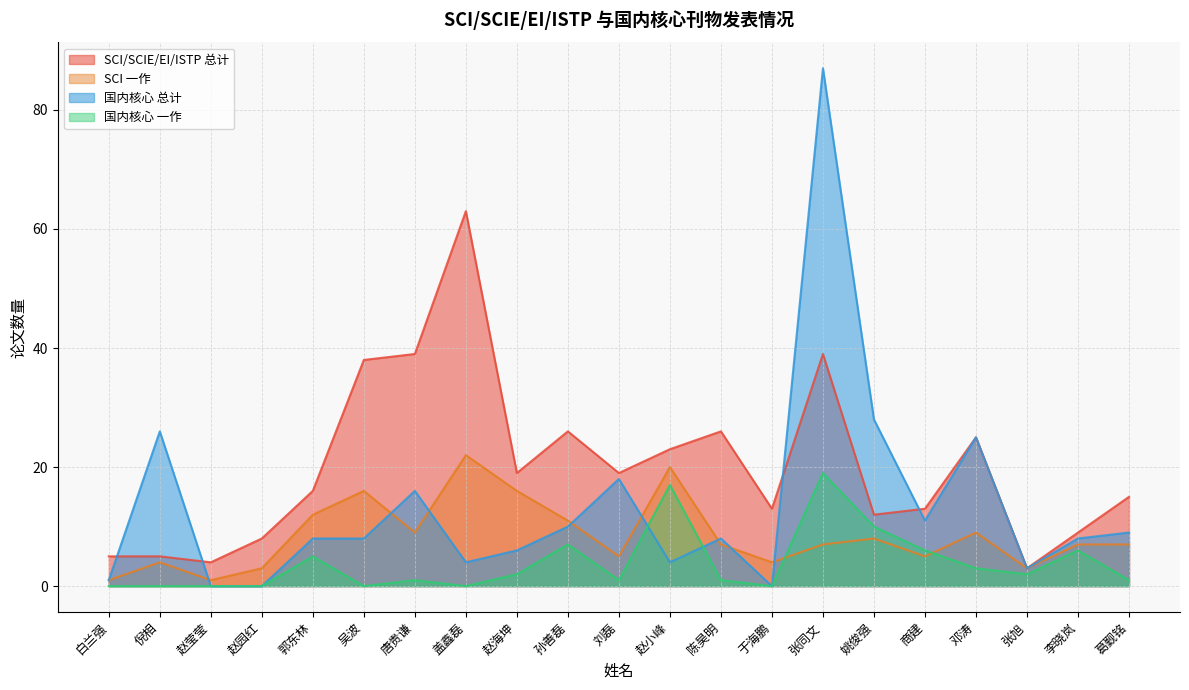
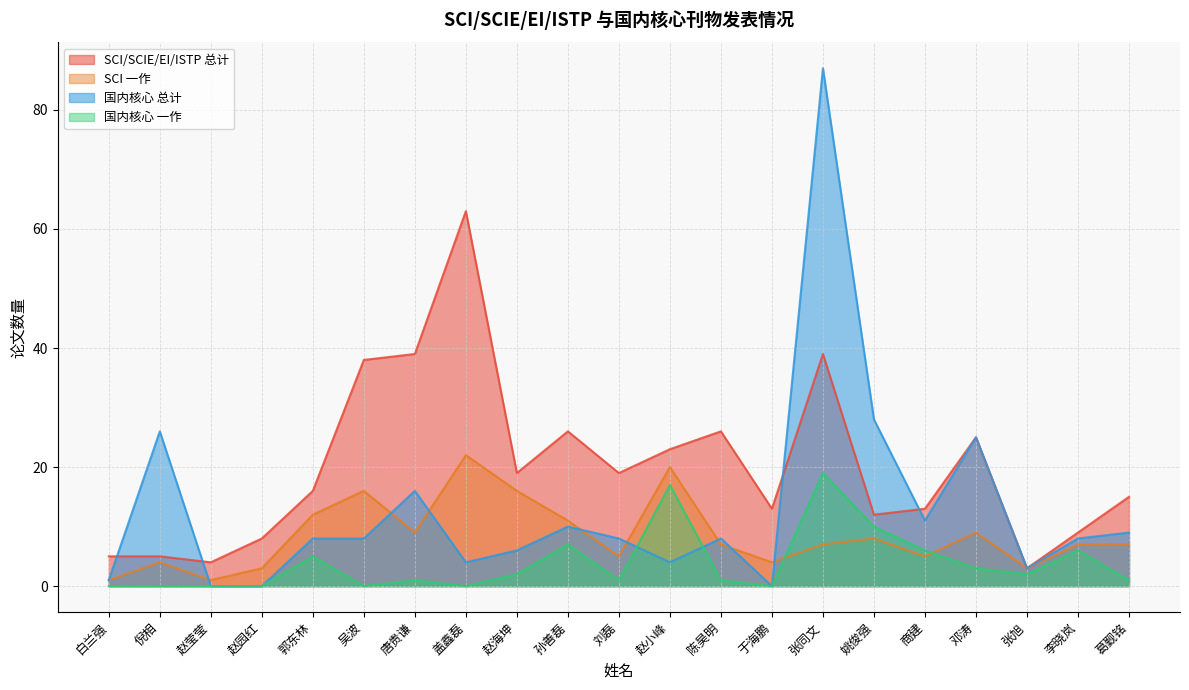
  {
    "国内核心 总计": {
      "倪相": 26,
      "郭东林": 8,
      "吴波": 8,
      "唐贵谦": 16,
      "盖鑫磊": 4,
      "赵海坤": 6,
      "孙善磊": 10,
-     "刘磊": 18,
+     "刘磊": 8,
      "赵小峰": 4,
      "陈昊明": 8,
      "张同文": 87,
      "姚俊强": 28,
      "商建": 11,
      "李晓岚": 8,
      "葛觐铭": 9
    },
    "国内核心 一作": {
      "白兰强": 0,
      "倪相": 0,
      "郭东林": 5,
      "吴波": 0,
      "唐贵谦": 1,
      "盖鑫磊": 0,
      "赵海坤": 2,
      "孙善磊": 7,
      "刘磊": 1,
      "赵小峰": 17,
      "陈昊明": 1,
      "张同文": 19,
      "姚俊强": 10,
      "商建": 6,
      "邓涛": 3,
      "张旭": 2,
      "李晓岚": 6,
      "葛觐铭": 1
    }
  }
